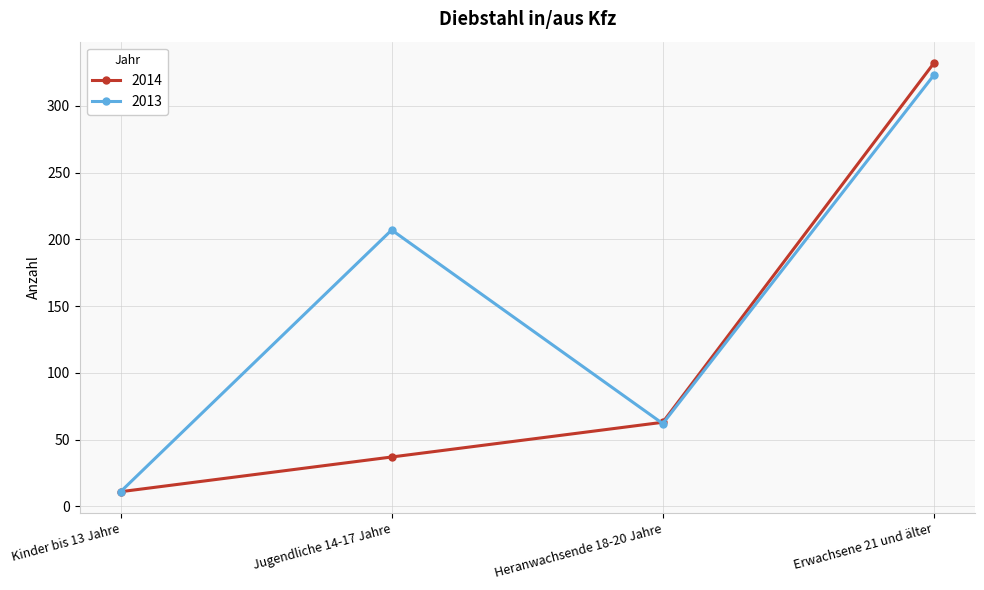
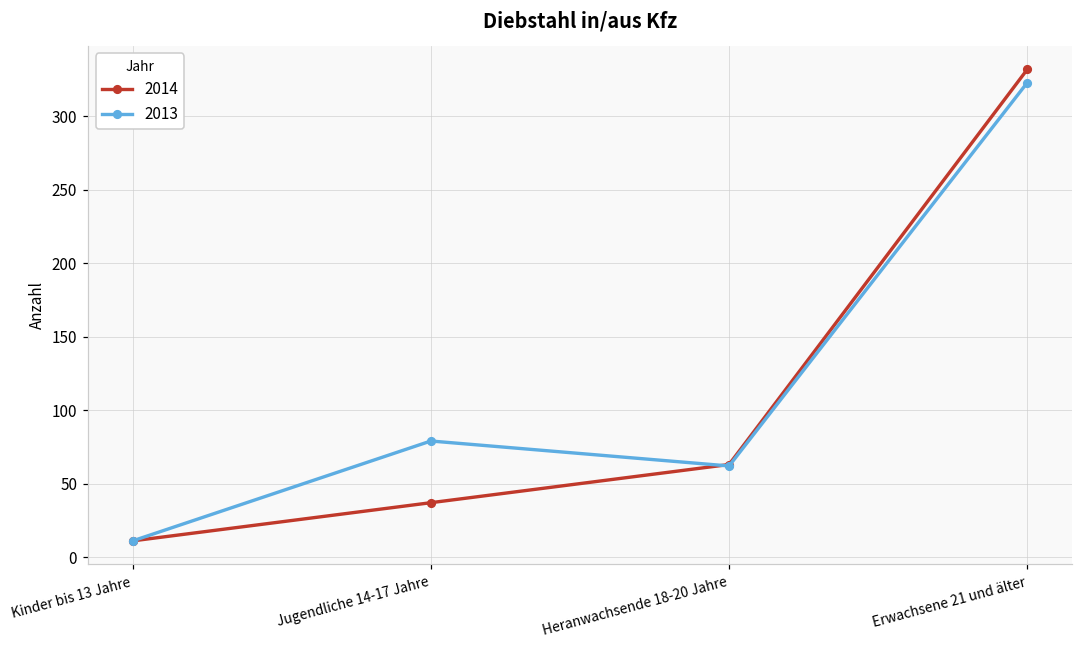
  {
    "2014": {
      "Jugendliche 14-17 Jahre": 37,
      "Erwachsene 21 und älter": 332
    },
    "2013": {
-     "Jugendliche 14-17 Jahre": 207,
+     "Jugendliche 14-17 Jahre": 79,
      "Erwachsene 21 und älter": 323
    }
  }
